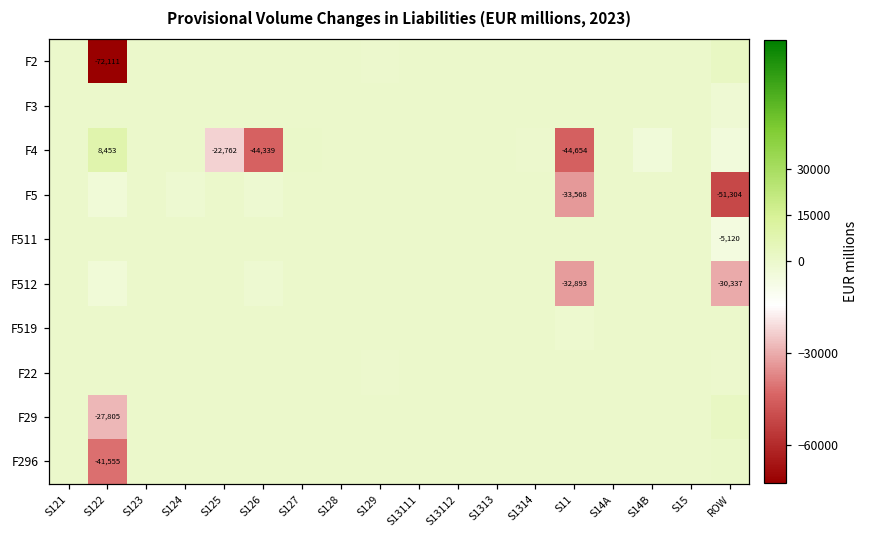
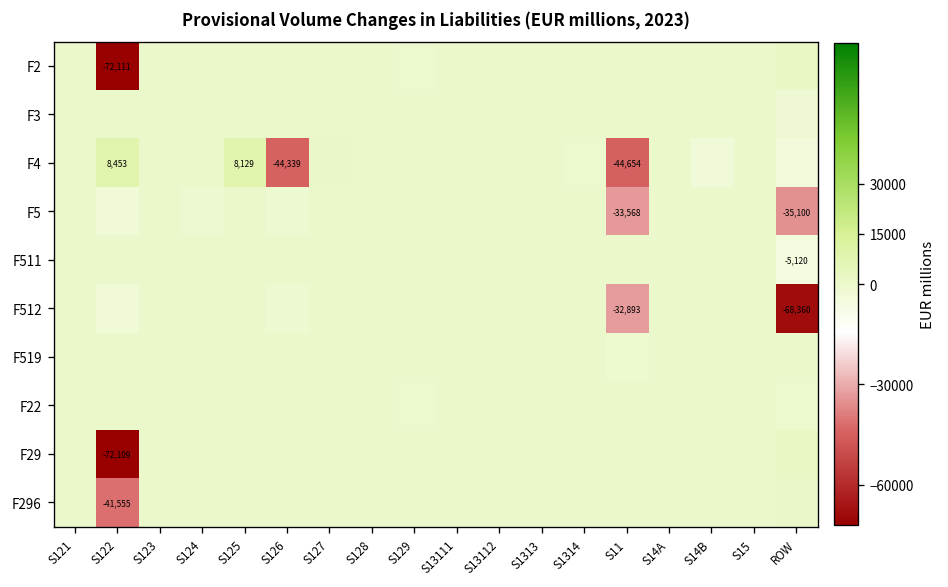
  {
    "F2": {
      "S122": "-72,111"
    },
    "F4": {
      "S122": "8,453",
-     "S125": "-22,762",
+     "S125": "8,129",
      "S126": "-44,339",
      "S11": "-44,654"
    },
    "F5": {
      "S11": "-33,568",
-     "ROW": "-51,304"
+     "ROW": "-35,100"
    },
    "F511": {
      "ROW": "-5,120"
    },
    "F512": {
      "S11": "-32,893",
-     "ROW": "-30,337"
+     "ROW": "-68,360"
    },
    "F29": {
-     "S122": "-27,805"
+     "S122": "-72,109"
    },
    "F296": {
      "S122": "-41,555"
    }
  }
